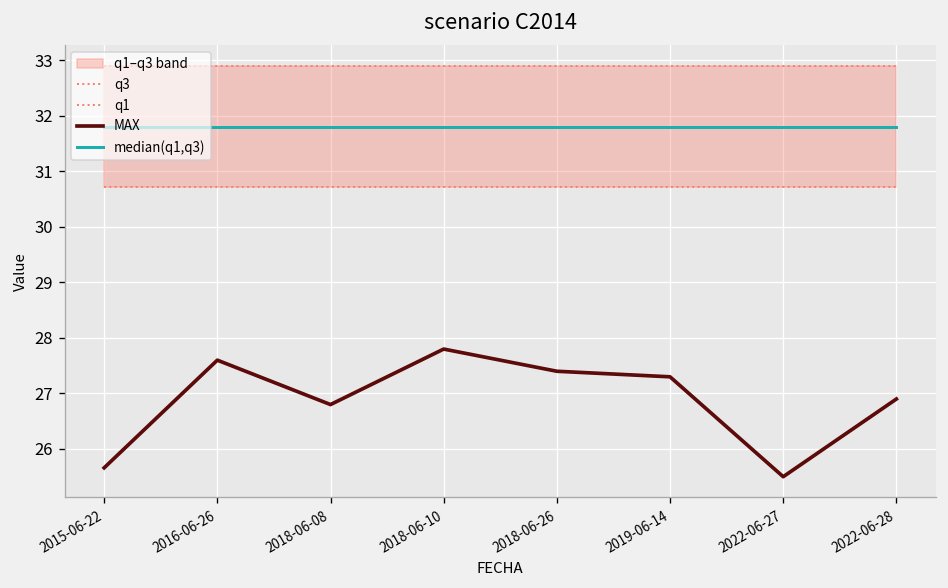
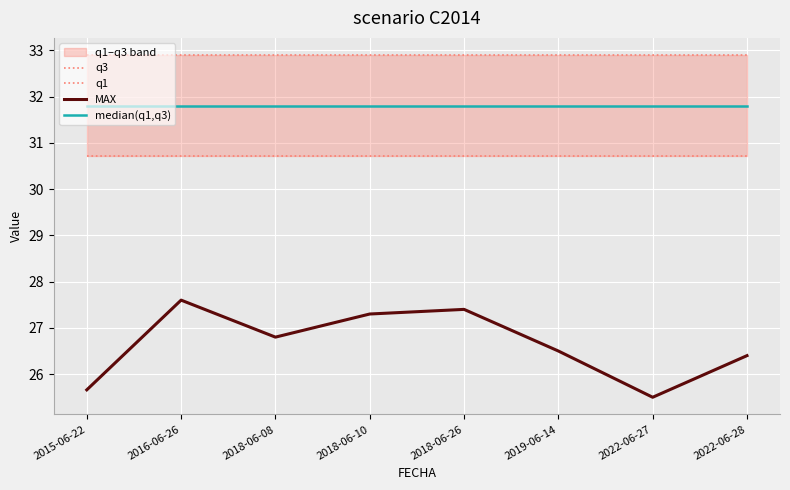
  {
    "MAX": {
      "2015-06-22": 25.7,
      "2016-06-26": 27.6,
      "2018-06-08": 26.8,
-     "2018-06-10": 27.8,
+     "2018-06-10": 27.3,
      "2018-06-26": 27.4,
-     "2019-06-14": 27.3,
+     "2019-06-14": 26.5,
      "2022-06-27": 25.5,
-     "2022-06-28": 26.9
+     "2022-06-28": 26.4
    },
    "median(q1,q3)": {
      "2016-06-26": 31.8,
      "2018-06-08": 31.8,
      "2018-06-10": 31.8,
      "2018-06-26": 31.8,
      "2019-06-14": 31.8,
      "2022-06-27": 31.8,
      "2022-06-28": 31.8
    }
  }
